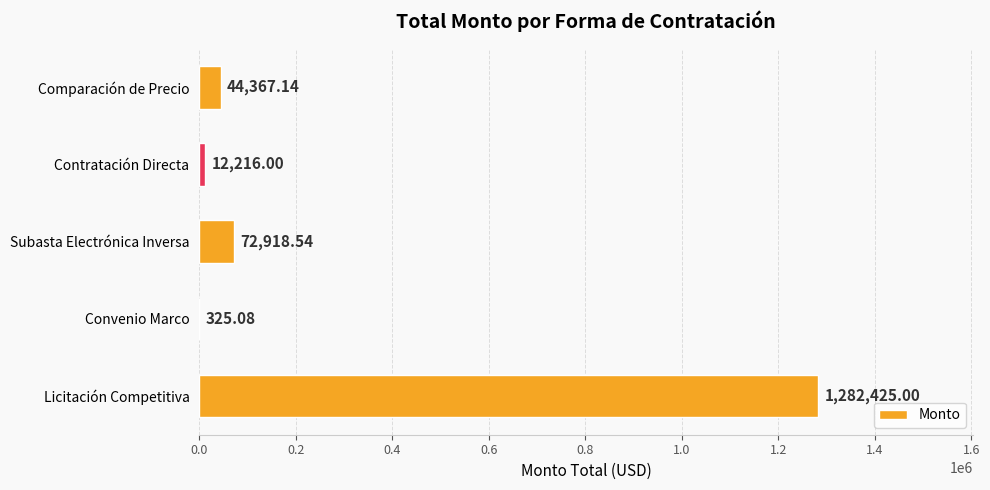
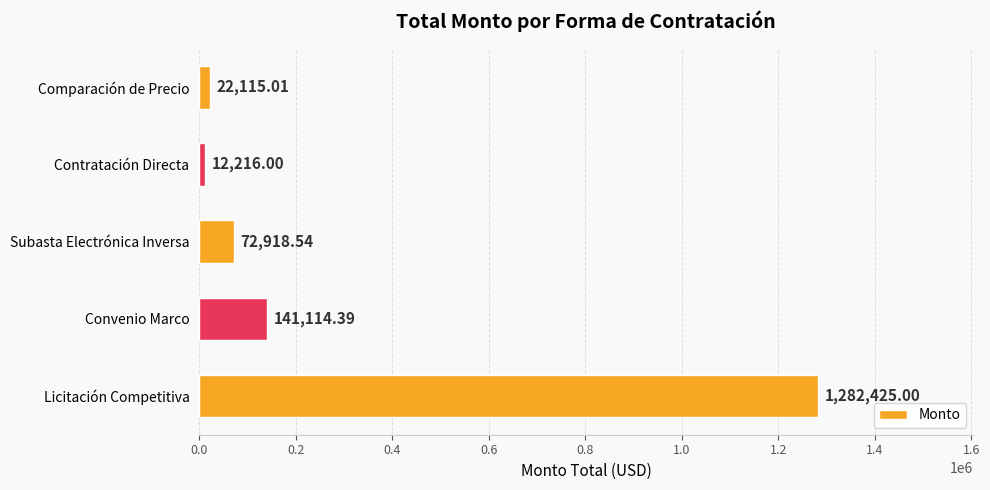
  {
-   "Comparación de Precio": "44,367.14",
+   "Comparación de Precio": "22,115.01",
    "Contratación Directa": "12,216.00",
    "Subasta Electrónica Inversa": "72,918.54",
-   "Convenio Marco": "325.08"
+   "Convenio Marco": "141,114.39"
  }
